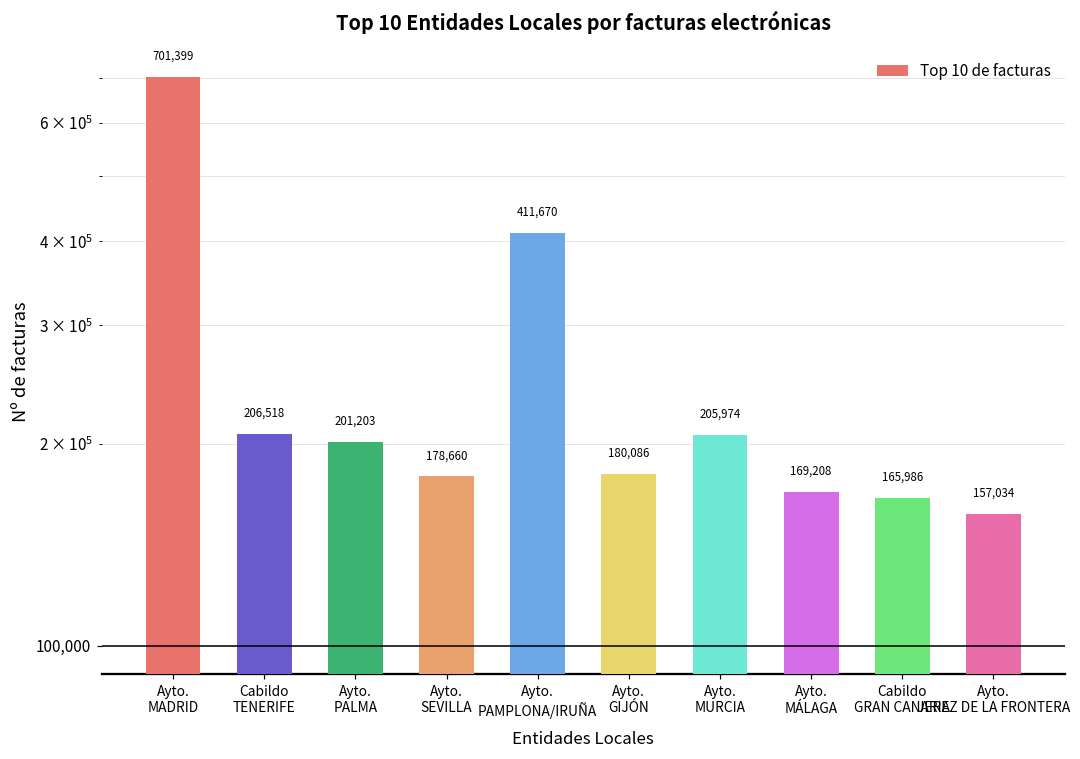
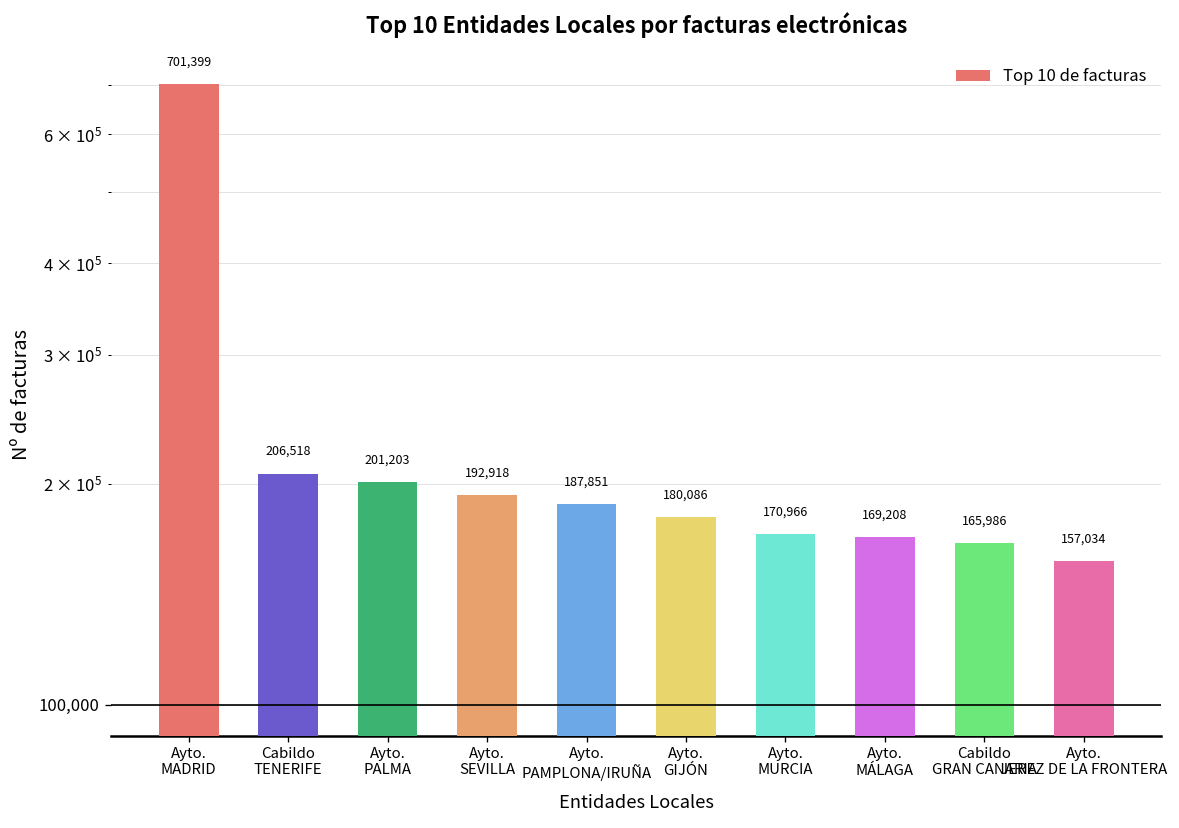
  {
    "Ayto. MADRID": "701,399",
    "Cabildo TENERIFE": "206,518",
    "Ayto. PALMA": "201,203",
-   "Ayto. SEVILLA": "178,660",
-   "Ayto. PAMPLONA/IRUÑA": "411,670",
+   "Ayto. SEVILLA": "192,918",
+   "Ayto. PAMPLONA/IRUÑA": "187,851",
    "Ayto. GIJÓN": "180,086",
-   "Ayto. MURCIA": "205,974",
+   "Ayto. MURCIA": "170,966",
    "Ayto. MÁLAGA": "169,208"
  }
